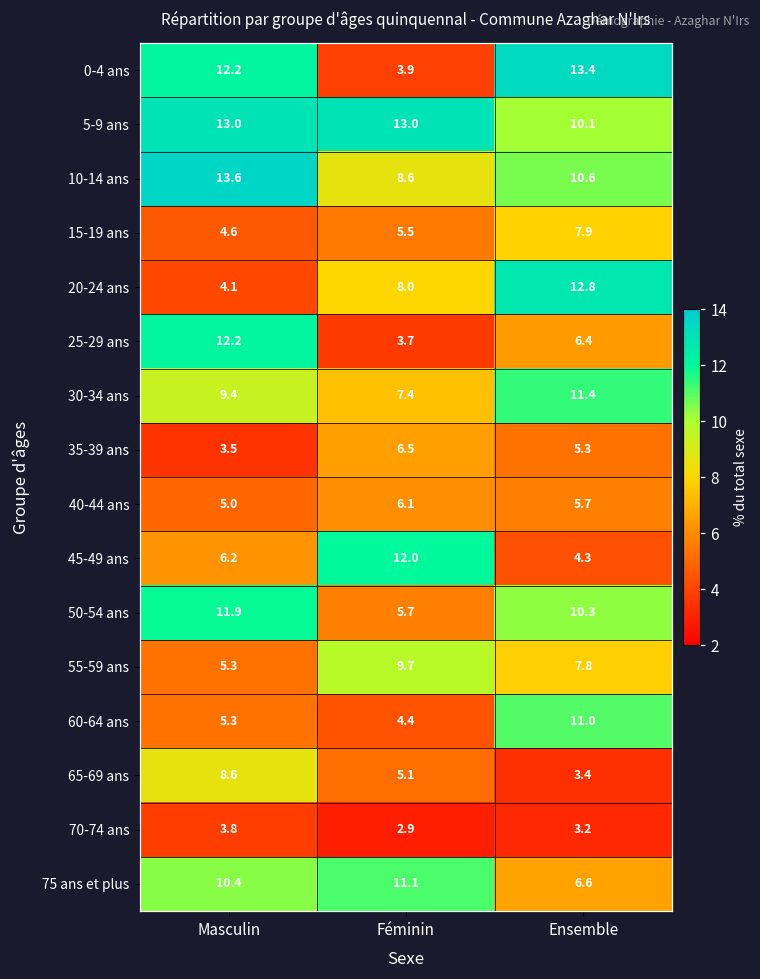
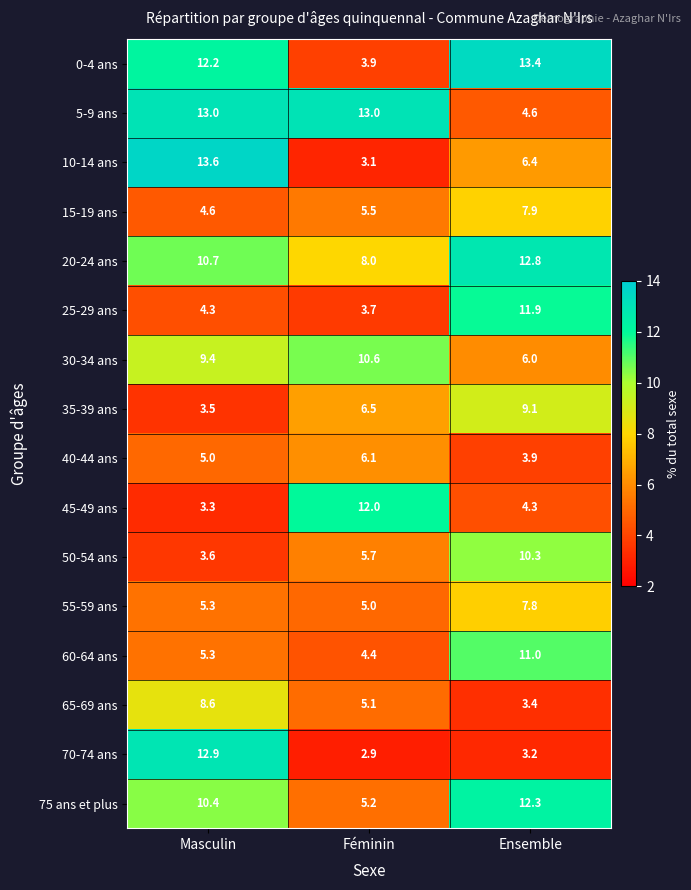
  {
    "0-4 ans": {
      "Masculin": 12.2,
      "Féminin": 3.9,
      "Ensemble": 13.4
    },
    "5-9 ans": {
      "Masculin": 13.0,
      "Féminin": 13.0,
-     "Ensemble": 10.1
+     "Ensemble": 4.6
    },
    "10-14 ans": {
      "Masculin": 13.6,
-     "Féminin": 8.6,
-     "Ensemble": 10.6
+     "Féminin": 3.1,
+     "Ensemble": 6.4
    },
    "15-19 ans": {
      "Masculin": 4.6,
      "Féminin": 5.5,
      "Ensemble": 7.9
    },
    "20-24 ans": {
-     "Masculin": 4.1,
+     "Masculin": 10.7,
      "Féminin": 8.0,
      "Ensemble": 12.8
    },
    "25-29 ans": {
-     "Masculin": 12.2,
+     "Masculin": 4.3,
      "Féminin": 3.7,
-     "Ensemble": 6.4
+     "Ensemble": 11.9
    },
    "30-34 ans": {
      "Masculin": 9.4,
-     "Féminin": 7.4,
-     "Ensemble": 11.4
+     "Féminin": 10.6,
+     "Ensemble": 6.0
    },
    "35-39 ans": {
      "Masculin": 3.5,
      "Féminin": 6.5,
-     "Ensemble": 5.3
+     "Ensemble": 9.1
    },
    "40-44 ans": {
      "Masculin": 5.0,
      "Féminin": 6.1,
-     "Ensemble": 5.7
+     "Ensemble": 3.9
    },
    "45-49 ans": {
-     "Masculin": 6.2,
+     "Masculin": 3.3,
      "Féminin": 12.0,
      "Ensemble": 4.3
    },
    "50-54 ans": {
-     "Masculin": 11.9,
+     "Masculin": 3.6,
      "Féminin": 5.7,
      "Ensemble": 10.3
    },
    "55-59 ans": {
      "Masculin": 5.3,
-     "Féminin": 9.7,
+     "Féminin": 5.0,
      "Ensemble": 7.8
    },
    "60-64 ans": {
      "Masculin": 5.3,
      "Féminin": 4.4,
      "Ensemble": 11.0
    },
    "65-69 ans": {
      "Masculin": 8.6,
      "Féminin": 5.1,
      "Ensemble": 3.4
    },
    "70-74 ans": {
-     "Masculin": 3.8,
+     "Masculin": 12.9,
      "Féminin": 2.9,
      "Ensemble": 3.2
    },
    "75 ans et plus": {
      "Masculin": 10.4,
-     "Féminin": 11.1,
-     "Ensemble": 6.6
+     "Féminin": 5.2,
+     "Ensemble": 12.3
    }
  }
